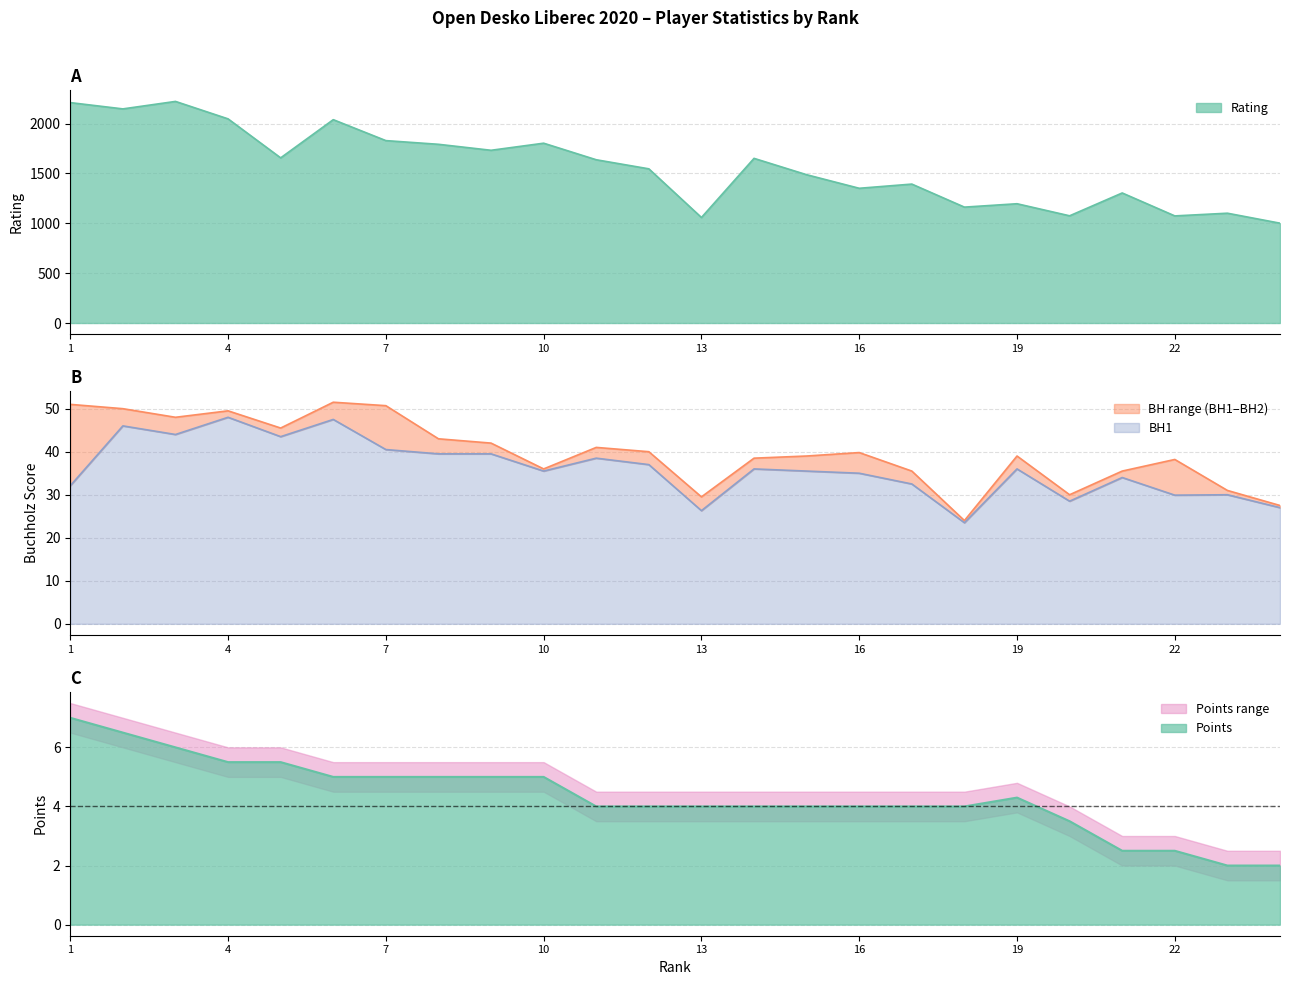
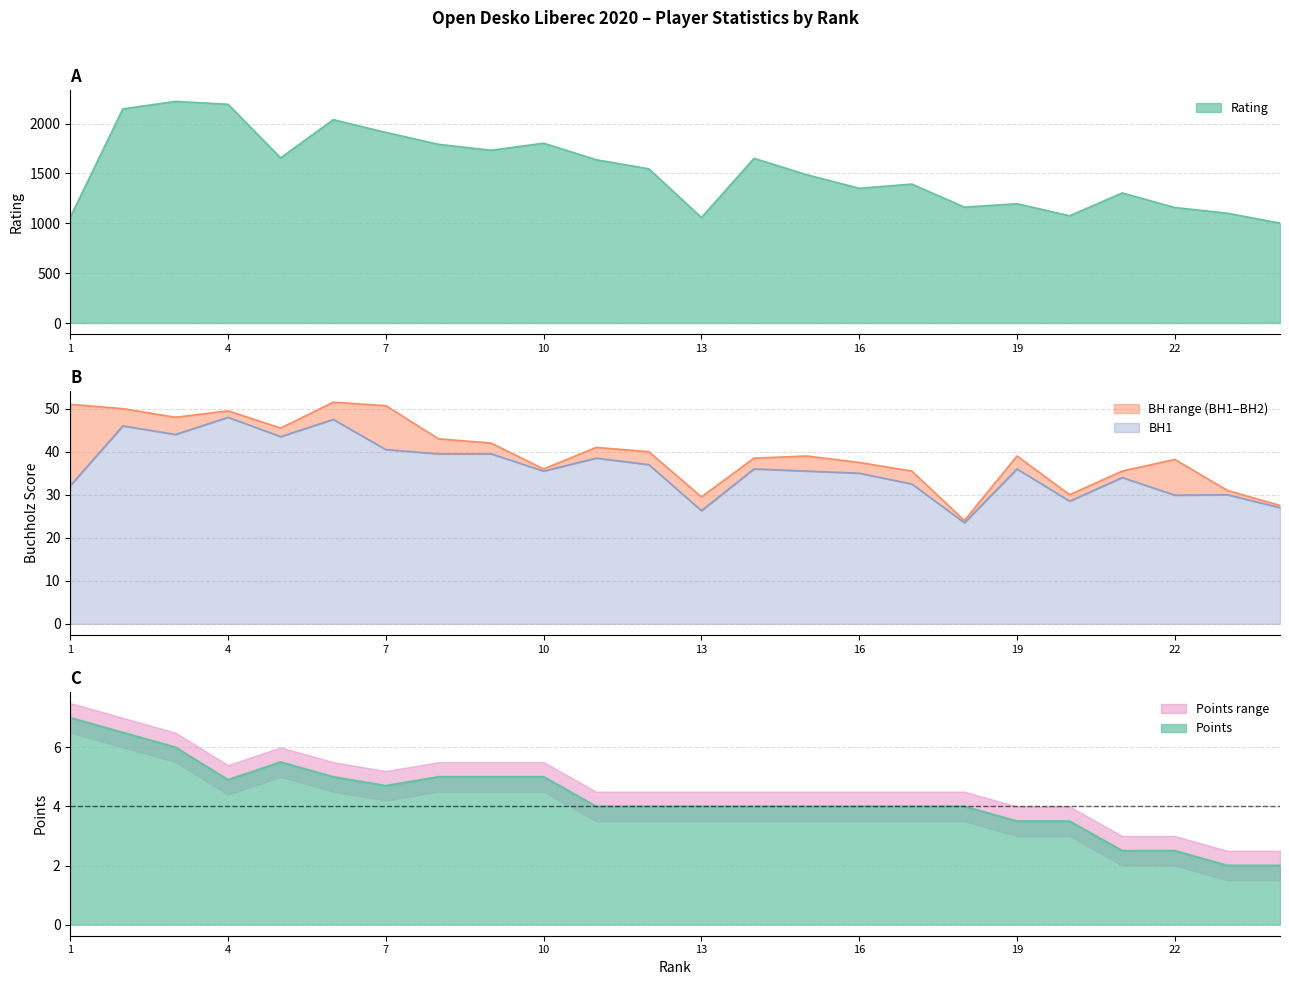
  {
    "A": {
-     "1": 2200,
-     "4": 2000,
-     "7": 1800,
+     "1": 1100,
+     "4": 2200,
+     "7": 1900,
      "10": 1800,
      "13": 1100,
      "16": 1400,
      "19": 1200,
-     "22": 1100
+     "22": 1200
    },
    "B": {
      "BH range (BH1–BH2)": {
        "1": 51,
        "4": 50,
        "7": 51,
        "13": 30,
-       "16": 40,
+       "16": 38,
        "19": 39,
        "22": 38
      },
      "BH1": {
        "1": 32,
        "4": 48,
        "7": 41,
        "13": 26,
        "16": 35,
        "19": 36,
        "22": 30
      }
    },
    "C": {
      "Points": {
        "1": 7.0,
-       "4": 5.5,
-       "7": 5.0,
+       "4": 4.9,
+       "7": 4.7,
        "10": 5.0,
        "13": 4.0,
        "16": 4.0,
-       "19": 4.3,
+       "19": 3.5,
        "22": 2.5
      }
    }
  }
